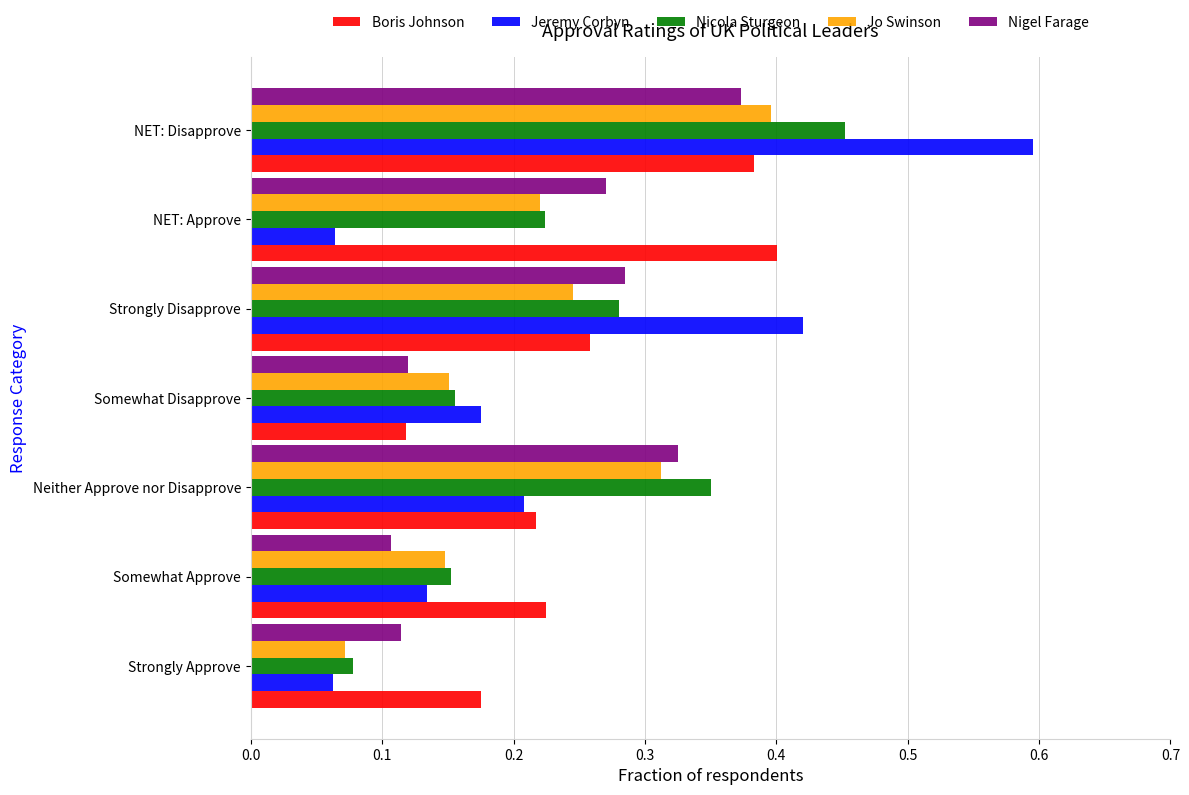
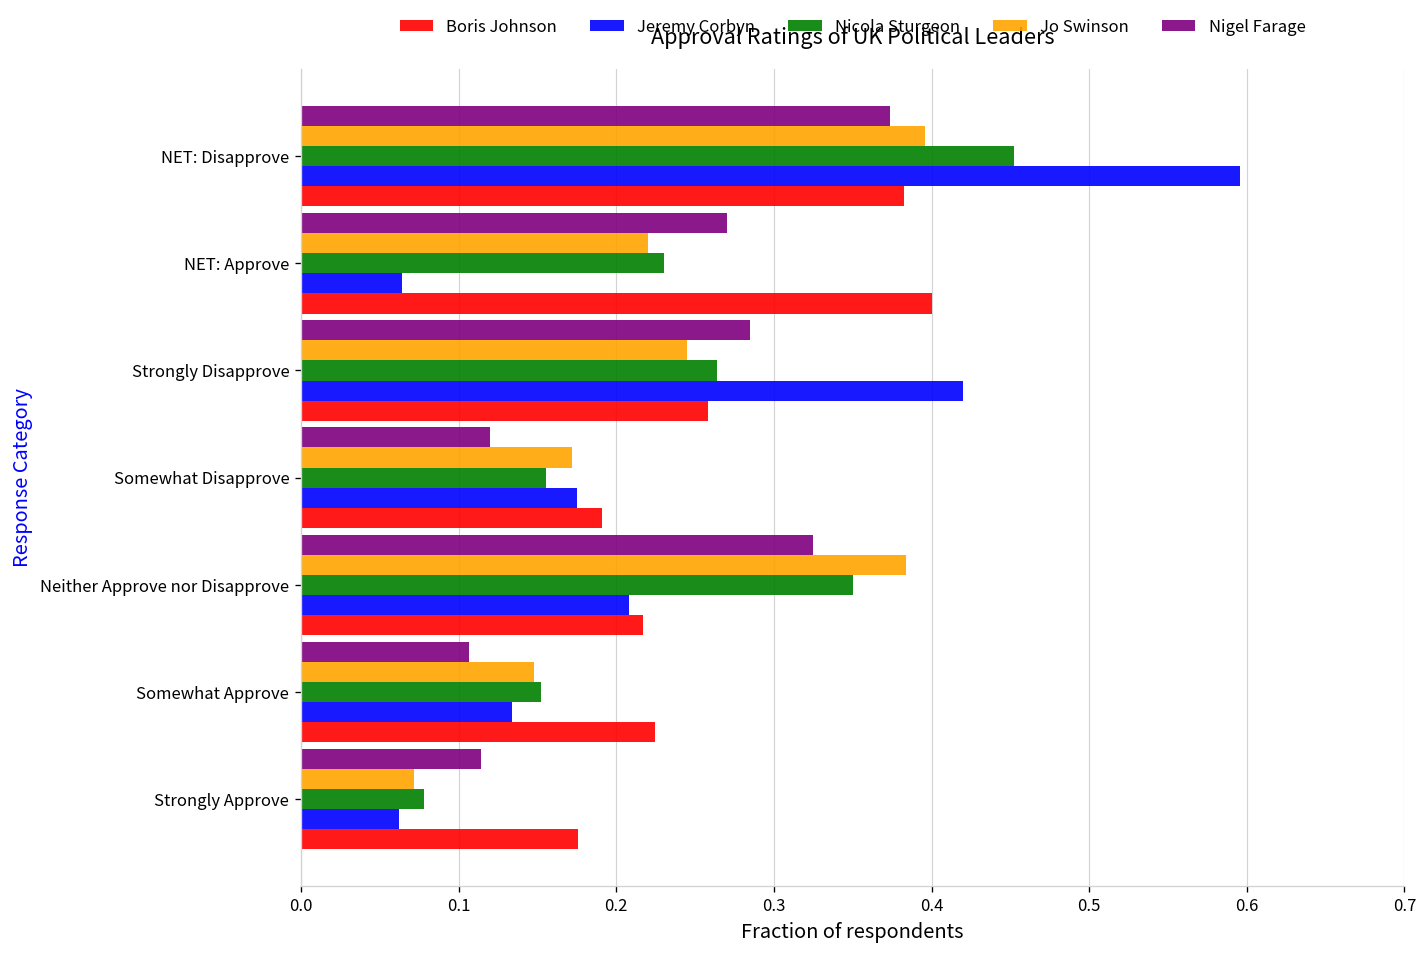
  {
    "Boris Johnson": {
      "NET: Disapprove": 0.383,
      "NET: Approve": 0.400,
      "Strongly Disapprove": 0.258,
-     "Somewhat Disapprove": 0.118,
+     "Somewhat Disapprove": 0.191,
      "Neither Approve nor Disapprove": 0.217,
      "Somewhat Approve": 0.225,
      "Strongly Approve": 0.176
    },
    "Jeremy Corbyn": {
      "NET: Disapprove": 0.596,
      "NET: Approve": 0.064,
      "Strongly Disapprove": 0.420,
      "Somewhat Disapprove": 0.175,
      "Neither Approve nor Disapprove": 0.208,
      "Somewhat Approve": 0.134,
      "Strongly Approve": 0.062
    },
    "Nicola Sturgeon": {
      "NET: Disapprove": 0.453,
-     "NET: Approve": 0.224,
-     "Strongly Disapprove": 0.281,
+     "NET: Approve": 0.230,
+     "Strongly Disapprove": 0.264,
      "Somewhat Disapprove": 0.156,
      "Neither Approve nor Disapprove": 0.350,
      "Somewhat Approve": 0.152,
      "Strongly Approve": 0.078
    },
    "Jo Swinson": {
      "NET: Disapprove": 0.396,
      "NET: Approve": 0.220,
      "Strongly Disapprove": 0.245,
-     "Somewhat Disapprove": 0.151,
-     "Neither Approve nor Disapprove": 0.312,
+     "Somewhat Disapprove": 0.172,
+     "Neither Approve nor Disapprove": 0.384,
      "Somewhat Approve": 0.148,
      "Strongly Approve": 0.072
    },
    "Nigel Farage": {
      "NET: Disapprove": 0.373,
      "NET: Approve": 0.270,
      "Strongly Disapprove": 0.285,
      "Somewhat Disapprove": 0.120,
      "Neither Approve nor Disapprove": 0.325,
      "Somewhat Approve": 0.107,
      "Strongly Approve": 0.114
    }
  }
